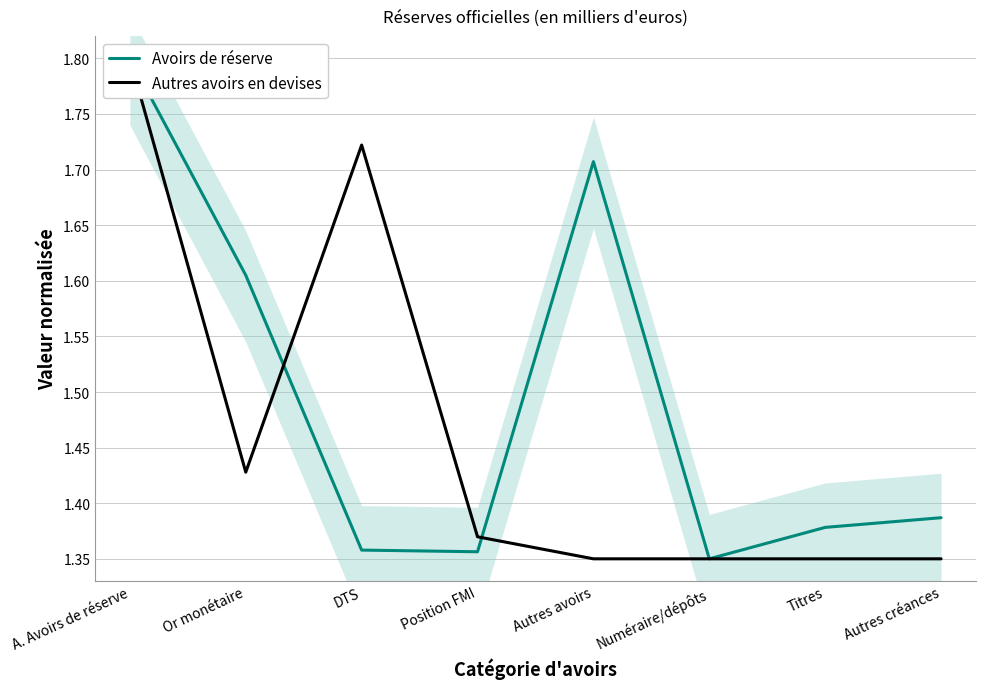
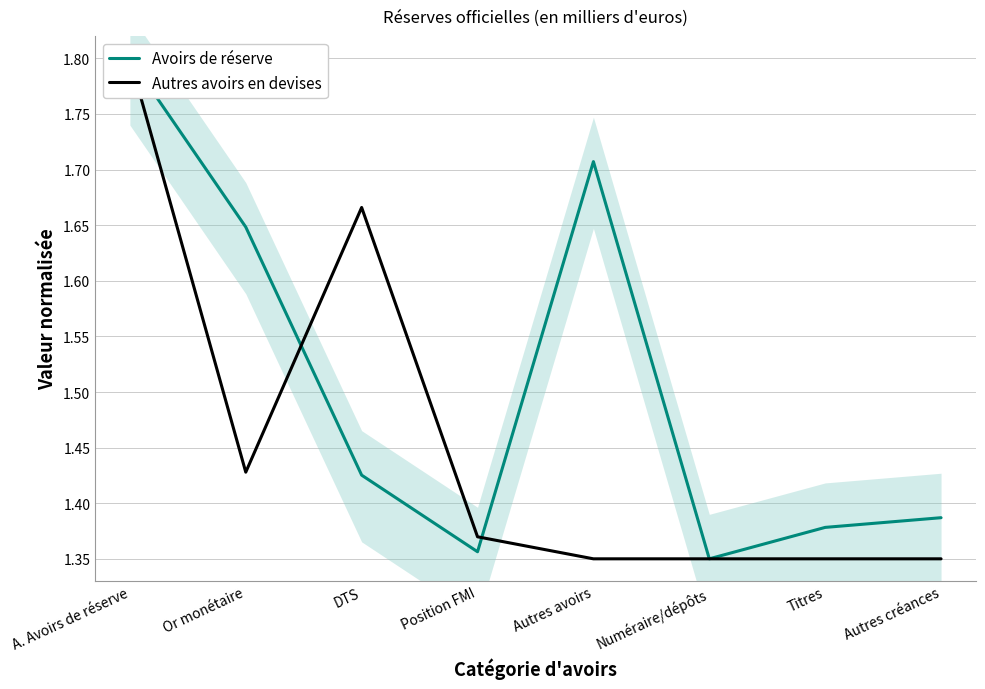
  {
    "Avoirs de réserve": {
-     "Or monétaire": 1.605,
-     "DTS": 1.358,
+     "Or monétaire": 1.648,
+     "DTS": 1.425,
      "Position FMI": 1.356,
      "Autres avoirs": 1.707,
      "Titres": 1.378,
      "Autres créances": 1.387
    },
    "Autres avoirs en devises": {
      "Or monétaire": 1.428,
-     "DTS": 1.722,
+     "DTS": 1.666,
      "Position FMI": 1.370,
      "Autres avoirs": 1.350,
      "Titres": 1.350,
      "Autres créances": 1.350
    }
  }
